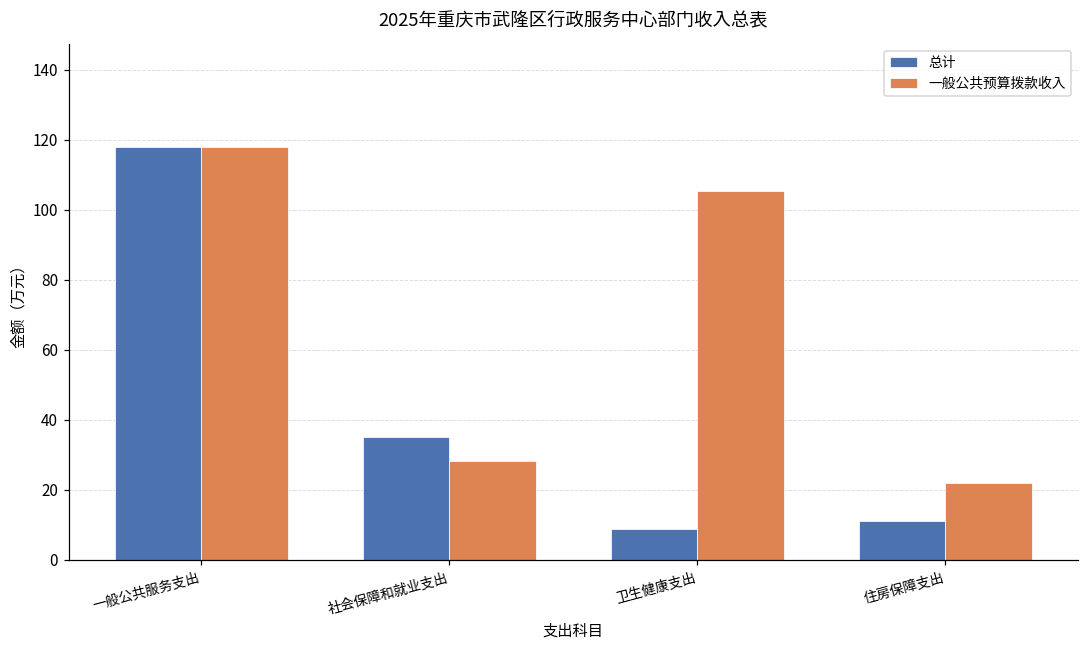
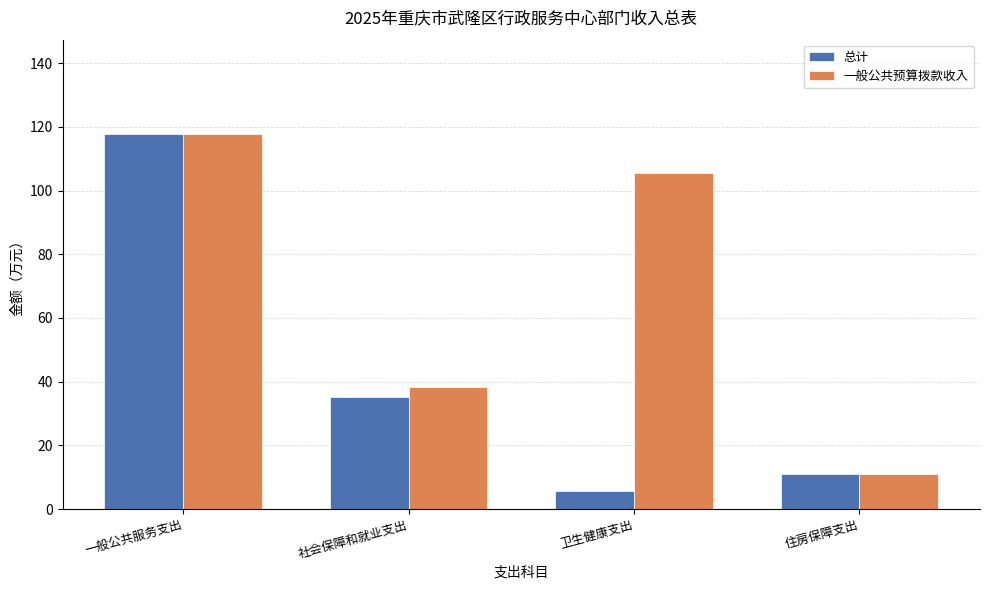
  {
    "总计": {
      "一般公共服务支出": 118,
      "社会保障和就业支出": 35,
-     "卫生健康支出": 9,
+     "卫生健康支出": 6,
      "住房保障支出": 11
    },
    "一般公共预算拨款收入": {
      "一般公共服务支出": 118,
-     "社会保障和就业支出": 28,
+     "社会保障和就业支出": 38,
      "卫生健康支出": 105,
-     "住房保障支出": 22
+     "住房保障支出": 11
    }
  }
